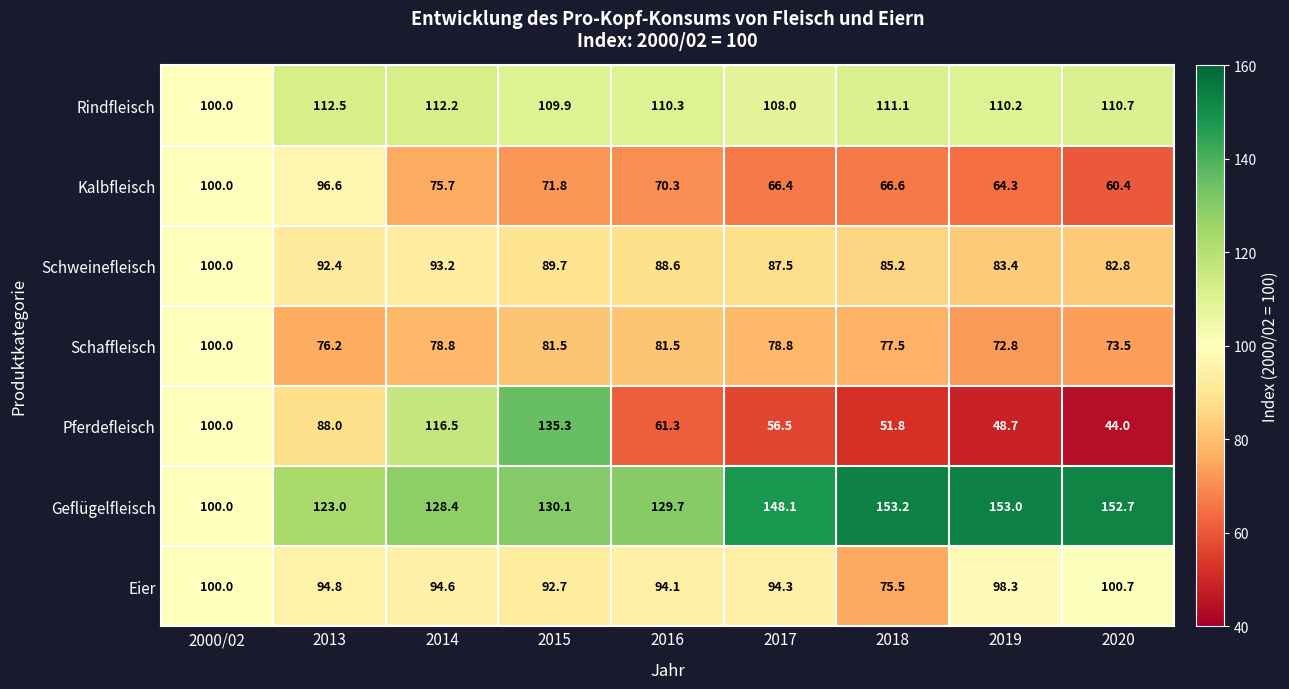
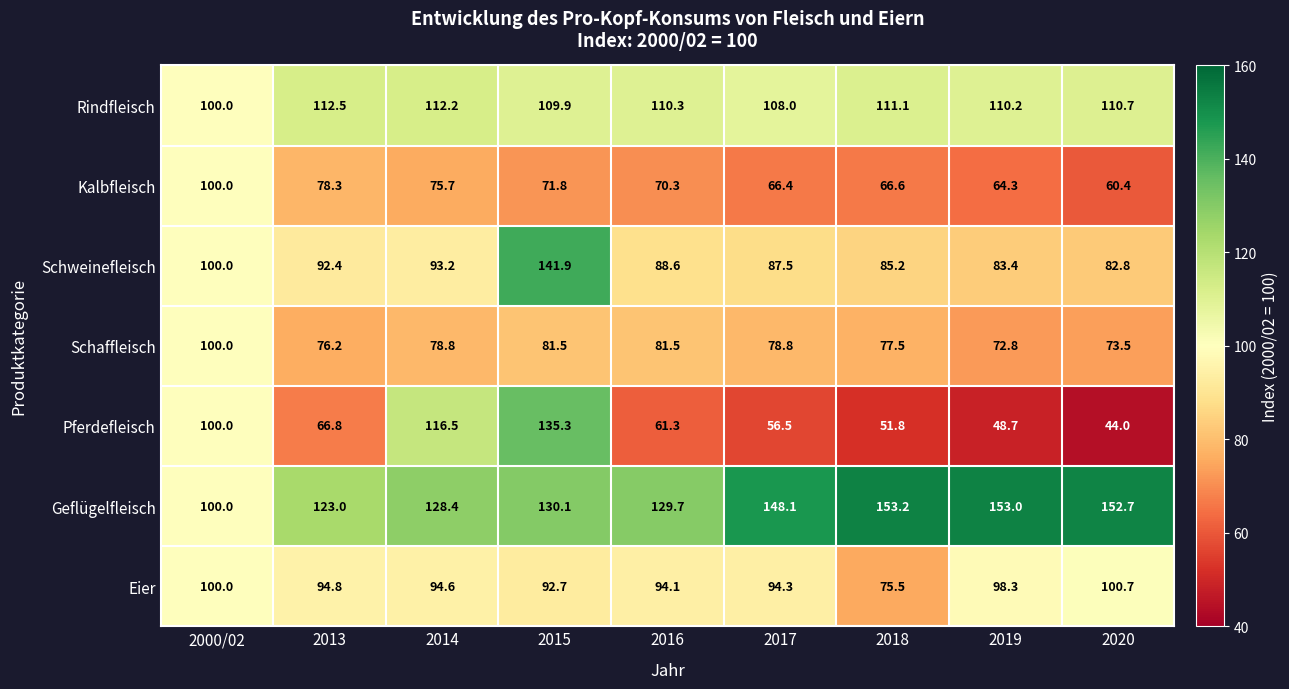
  {
    "Rindfleisch": {
      "2000/02": 100.0,
      "2013": 112.5,
      "2014": 112.2,
      "2015": 109.9,
      "2016": 110.3,
      "2017": 108.0,
      "2018": 111.1,
      "2019": 110.2,
      "2020": 110.7
    },
    "Kalbfleisch": {
      "2000/02": 100.0,
-     "2013": 96.6,
+     "2013": 78.3,
      "2014": 75.7,
      "2015": 71.8,
      "2016": 70.3,
      "2017": 66.4,
      "2018": 66.6,
      "2019": 64.3,
      "2020": 60.4
    },
    "Schweinefleisch": {
      "2000/02": 100.0,
      "2013": 92.4,
      "2014": 93.2,
-     "2015": 89.7,
+     "2015": 141.9,
      "2016": 88.6,
      "2017": 87.5,
      "2018": 85.2,
      "2019": 83.4,
      "2020": 82.8
    },
    "Schaffleisch": {
      "2000/02": 100.0,
      "2013": 76.2,
      "2014": 78.8,
      "2015": 81.5,
      "2016": 81.5,
      "2017": 78.8,
      "2018": 77.5,
      "2019": 72.8,
      "2020": 73.5
    },
    "Pferdefleisch": {
      "2000/02": 100.0,
-     "2013": 88.0,
+     "2013": 66.8,
      "2014": 116.5,
      "2015": 135.3,
      "2016": 61.3,
      "2017": 56.5,
      "2018": 51.8,
      "2019": 48.7,
      "2020": 44.0
    },
    "Geflügelfleisch": {
      "2000/02": 100.0,
      "2013": 123.0,
      "2014": 128.4,
      "2015": 130.1,
      "2016": 129.7,
      "2017": 148.1,
      "2018": 153.2,
      "2019": 153.0,
      "2020": 152.7
    },
    "Eier": {
      "2000/02": 100.0,
      "2013": 94.8,
      "2014": 94.6,
      "2015": 92.7,
      "2016": 94.1,
      "2017": 94.3,
      "2018": 75.5,
      "2019": 98.3,
      "2020": 100.7
    }
  }
